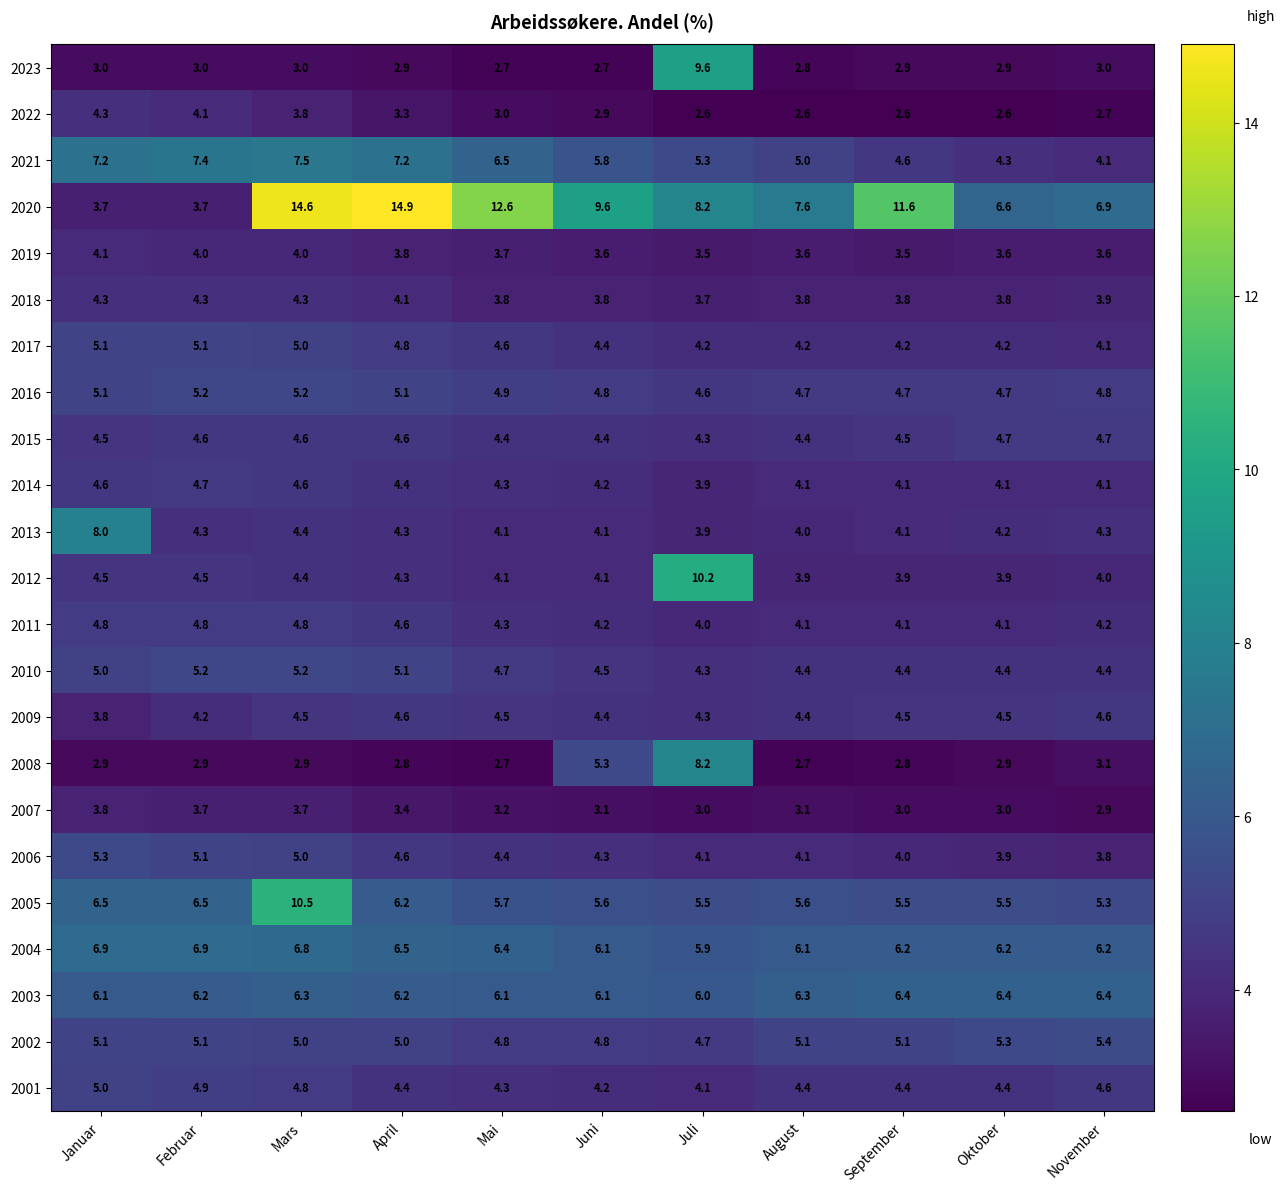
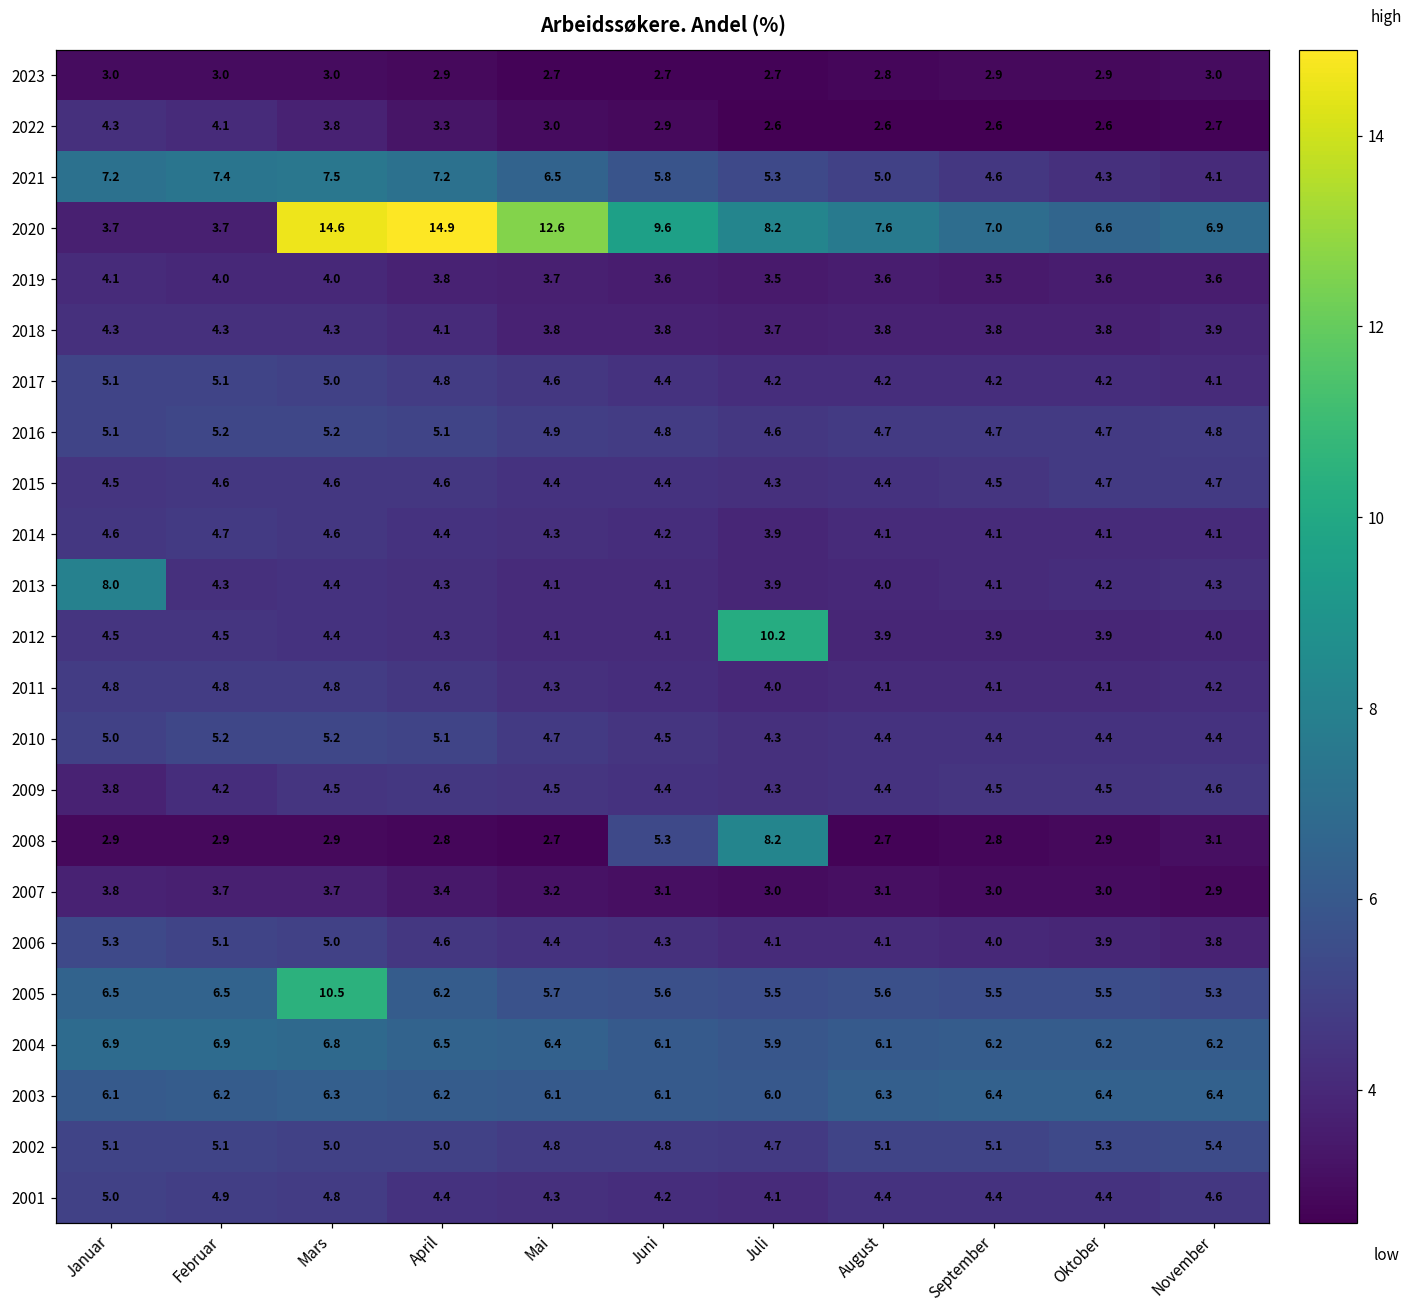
  {
    "2023": {
      "Januar": 3.0,
      "Februar": 3.0,
      "Mars": 3.0,
      "April": 2.9,
      "Mai": 2.7,
      "Juni": 2.7,
-     "Juli": 9.6,
+     "Juli": 2.7,
      "August": 2.8,
      "September": 2.9,
      "Oktober": 2.9,
      "November": 3.0
    },
    "2020": {
      "Januar": 3.7,
      "Februar": 3.7,
      "Mars": 14.6,
      "April": 14.9,
      "Mai": 12.6,
      "Juni": 9.6,
      "Juli": 8.2,
      "August": 7.6,
-     "September": 11.6,
+     "September": 7.0,
      "Oktober": 6.6,
      "November": 6.9
    }
  }
